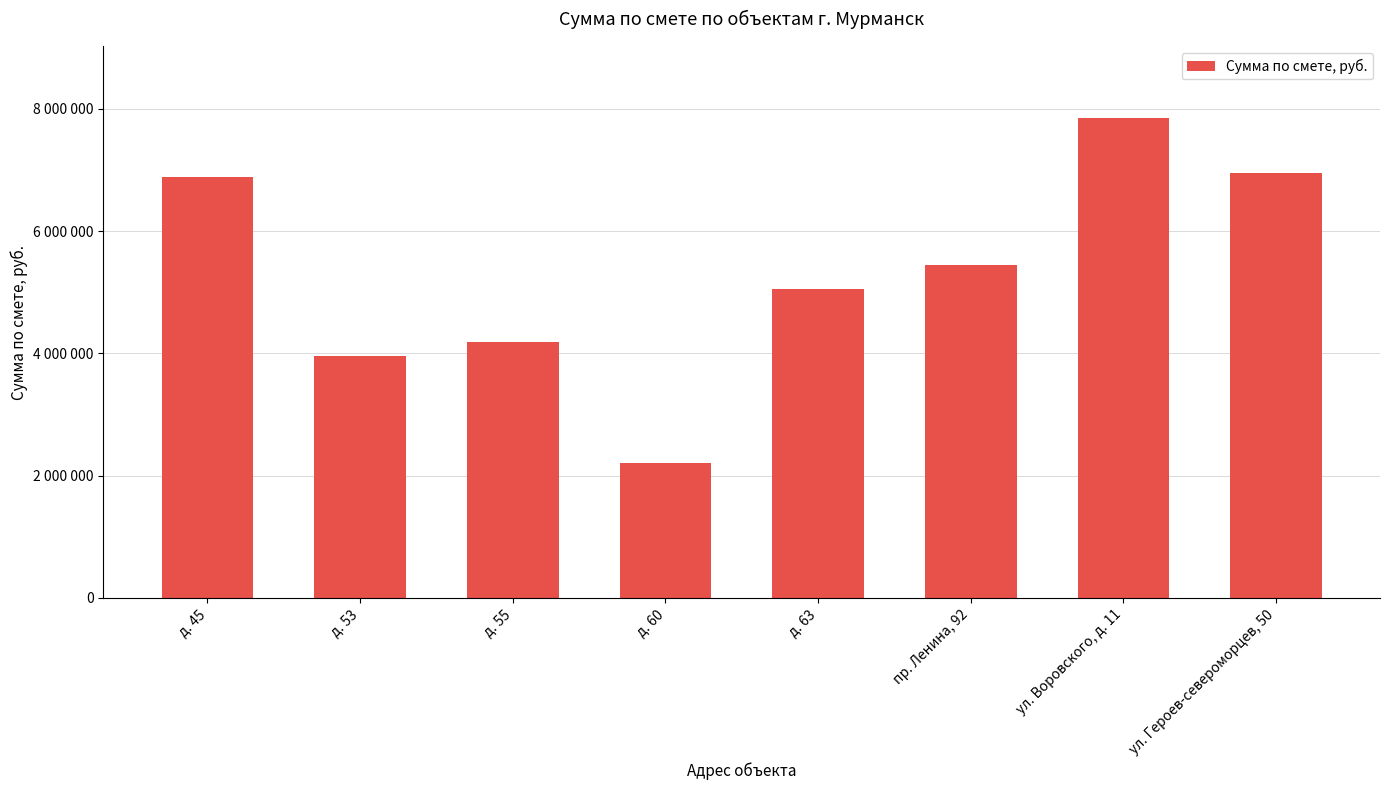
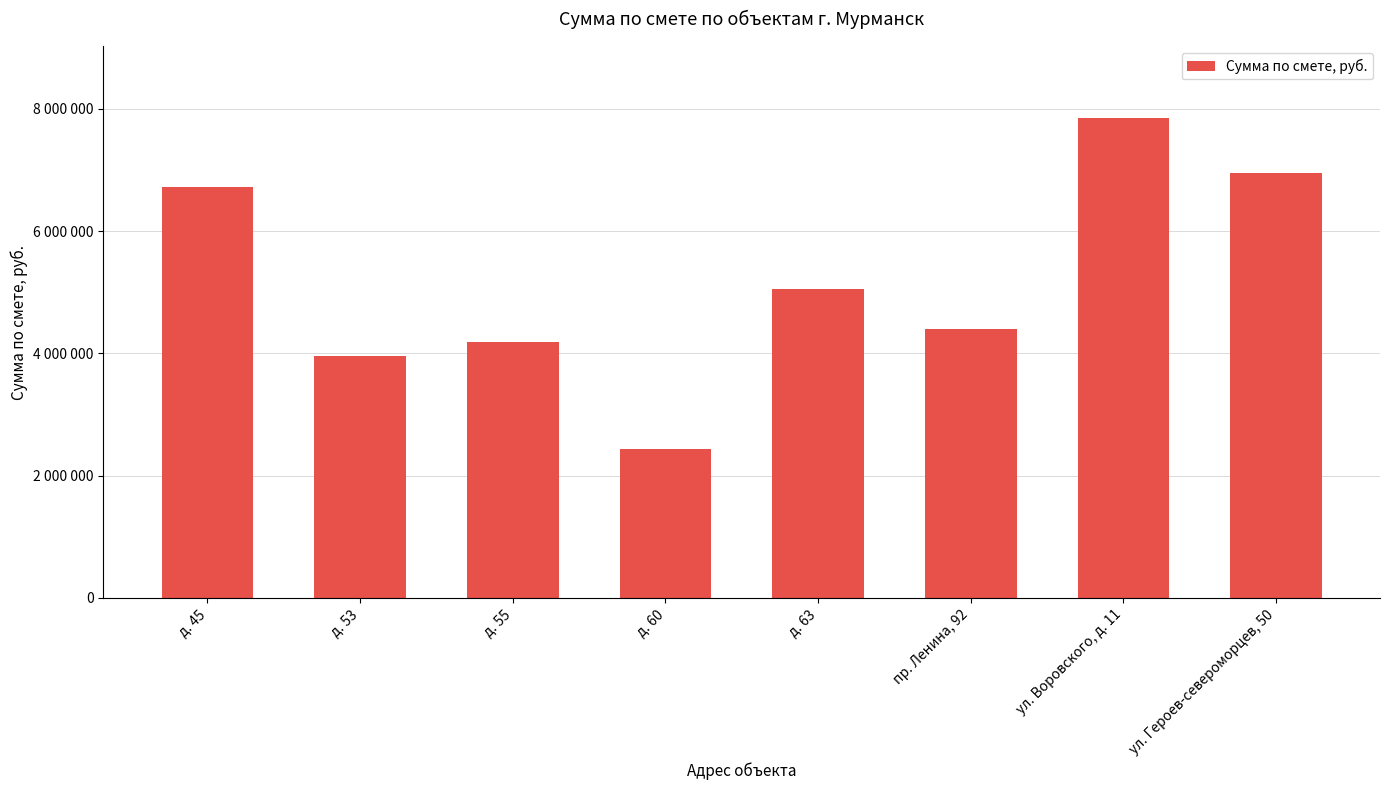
  {
-   "д. 45": 6900000,
+   "д. 45": 6700000,
    "д. 53": 4000000,
    "д. 55": 4200000,
-   "д. 60": 2200000,
+   "д. 60": 2400000,
    "д. 63": 5000000,
-   "пр. Ленина, 92": 5400000,
+   "пр. Ленина, 92": 4400000,
    "ул. Воровского, д. 11": 7800000,
    "ул. Героев-североморцев, 50": 7000000
  }
